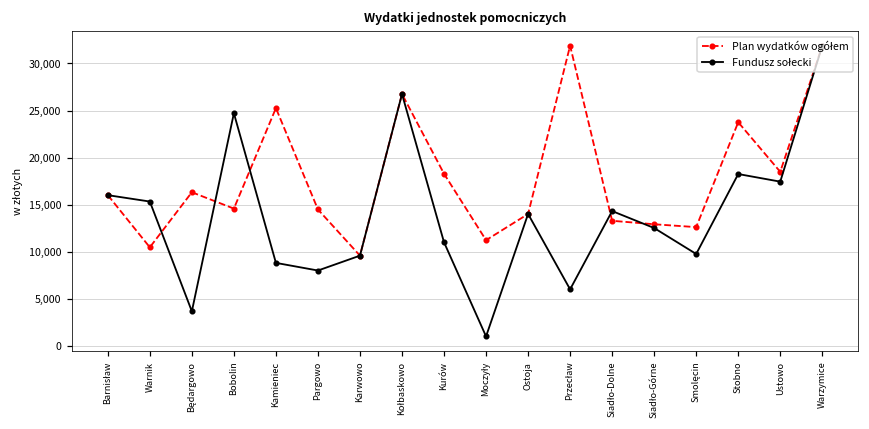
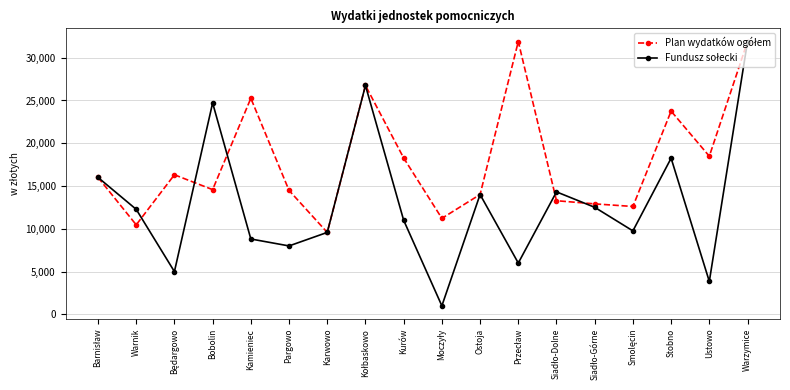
  {
    "Plan wydatków ogółem": {
      "Warnik": "10,000",
      "Będargowo": "16,000",
      "Bobolin": "15,000",
      "Kamieniec": "25,000",
      "Pargowo": "14,000",
      "Kurów": "18,000",
      "Moczyły": "11,000",
      "Przecław": "32,000",
      "Siadło-Dolne": "13,000",
      "Siadło-Górne": "13,000",
      "Smolęcin": "13,000",
      "Stobno": "24,000",
      "Ustowo": "18,000"
    },
    "Fundusz sołecki": {
-     "Warnik": "15,000",
-     "Będargowo": "4,000",
+     "Warnik": "12,000",
+     "Będargowo": "5,000",
      "Bobolin": "25,000",
      "Kamieniec": "9,000",
      "Pargowo": "8,000",
      "Kurów": "11,000",
      "Moczyły": "1,000",
      "Przecław": "6,000",
      "Siadło-Dolne": "14,000",
      "Siadło-Górne": "13,000",
      "Smolęcin": "10,000",
      "Stobno": "18,000",
-     "Ustowo": "17,000"
+     "Ustowo": "4,000"
    }
  }
